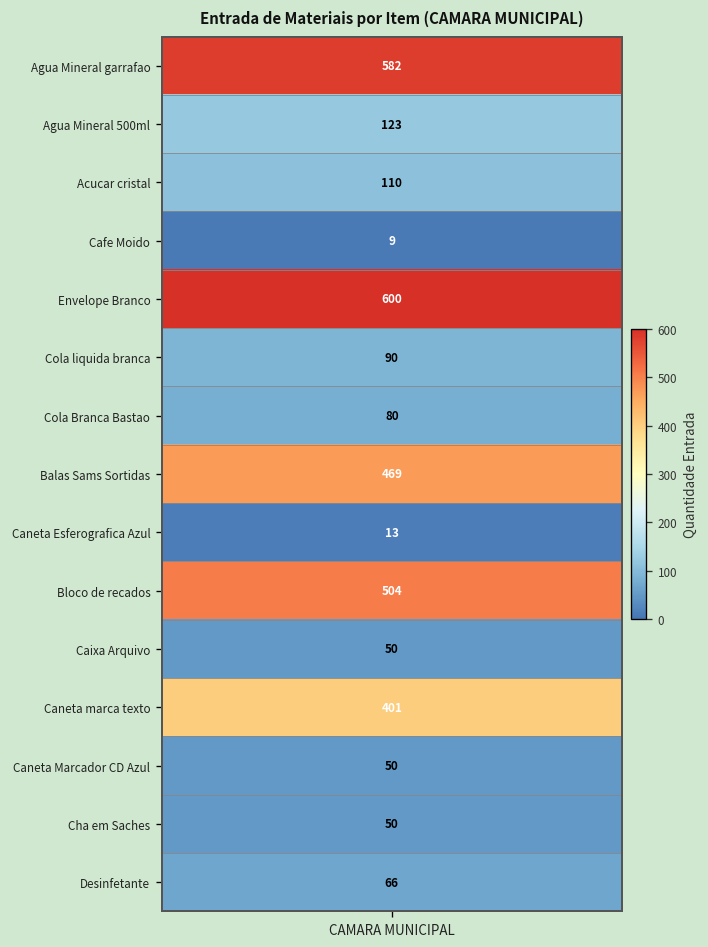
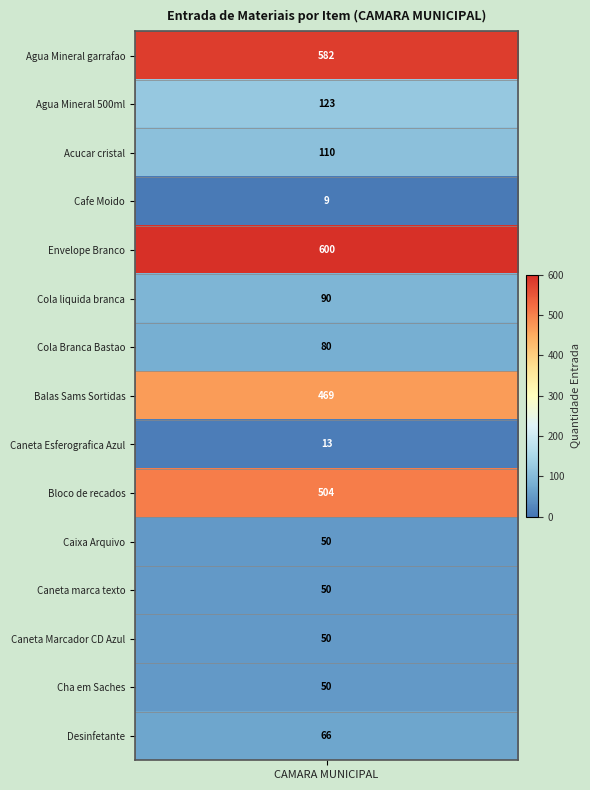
  {
    "Agua Mineral garrafao": {
      "CAMARA MUNICIPAL": 582
    },
    "Agua Mineral 500ml": {
      "CAMARA MUNICIPAL": 123
    },
    "Acucar cristal": {
      "CAMARA MUNICIPAL": 110
    },
    "Cafe Moido": {
      "CAMARA MUNICIPAL": 9
    },
    "Envelope Branco": {
      "CAMARA MUNICIPAL": 600
    },
    "Cola liquida branca": {
      "CAMARA MUNICIPAL": 90
    },
    "Cola Branca Bastao": {
      "CAMARA MUNICIPAL": 80
    },
    "Balas Sams Sortidas": {
      "CAMARA MUNICIPAL": 469
    },
    "Caneta Esferografica Azul": {
      "CAMARA MUNICIPAL": 13
    },
    "Bloco de recados": {
      "CAMARA MUNICIPAL": 504
    },
    "Caixa Arquivo": {
      "CAMARA MUNICIPAL": 50
    },
    "Caneta marca texto": {
-     "CAMARA MUNICIPAL": 401
+     "CAMARA MUNICIPAL": 50
    },
    "Caneta Marcador CD Azul": {
      "CAMARA MUNICIPAL": 50
    },
    "Cha em Saches": {
      "CAMARA MUNICIPAL": 50
    },
    "Desinfetante": {
      "CAMARA MUNICIPAL": 66
    }
  }
